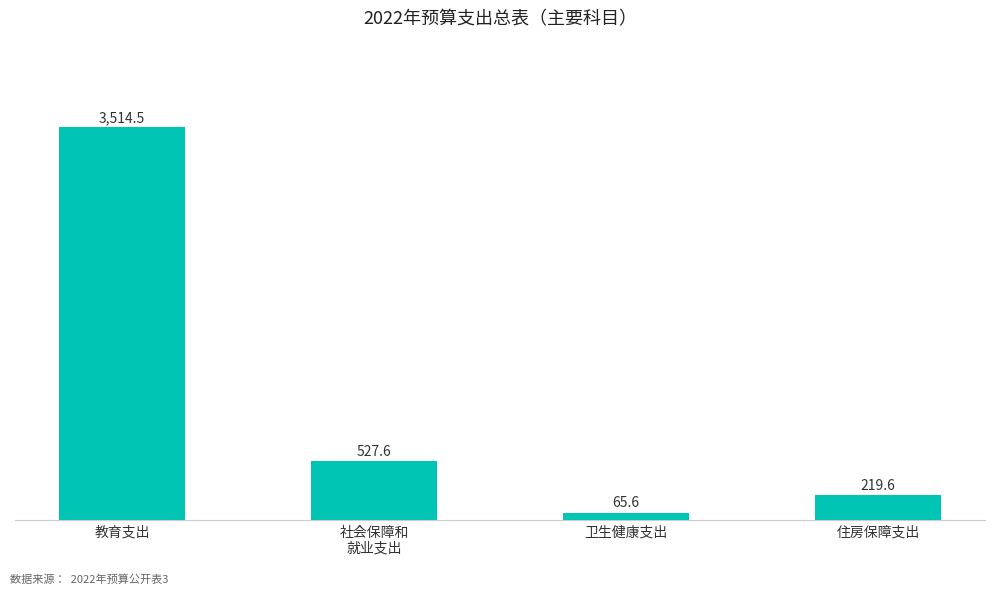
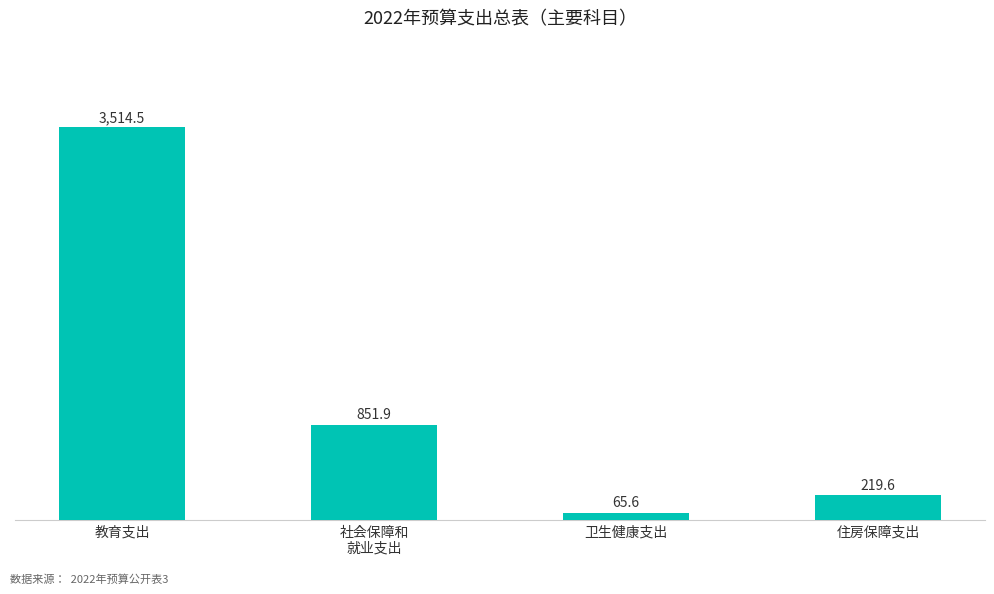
  {
    "教育支出": "3,514.5",
-   "社会保障和 就业支出": "527.6",
+   "社会保障和 就业支出": "851.9",
    "卫生健康支出": "65.6",
    "住房保障支出": "219.6"
  }
